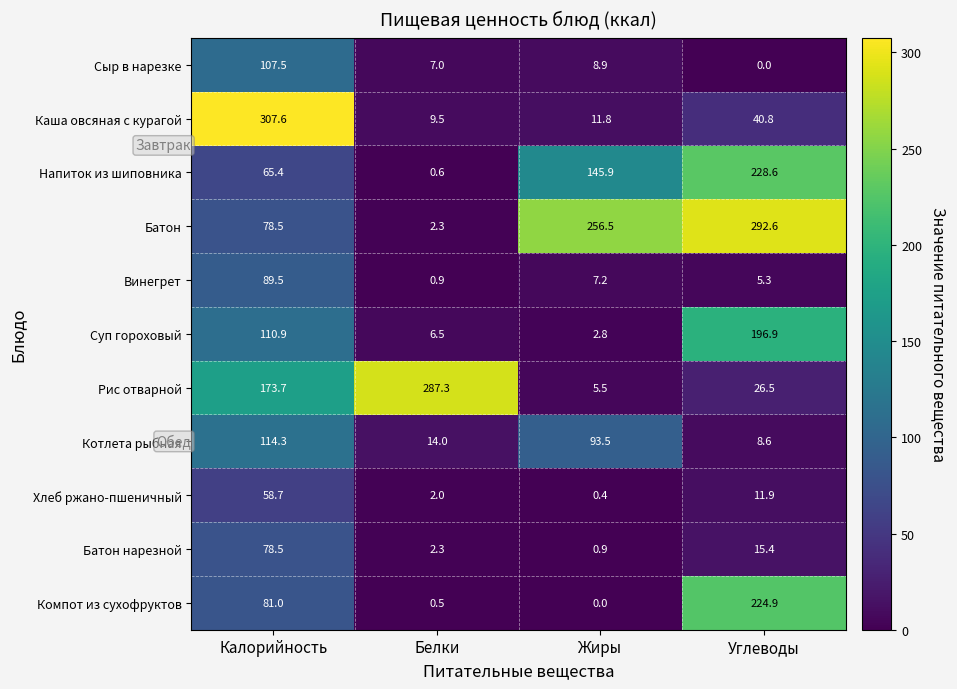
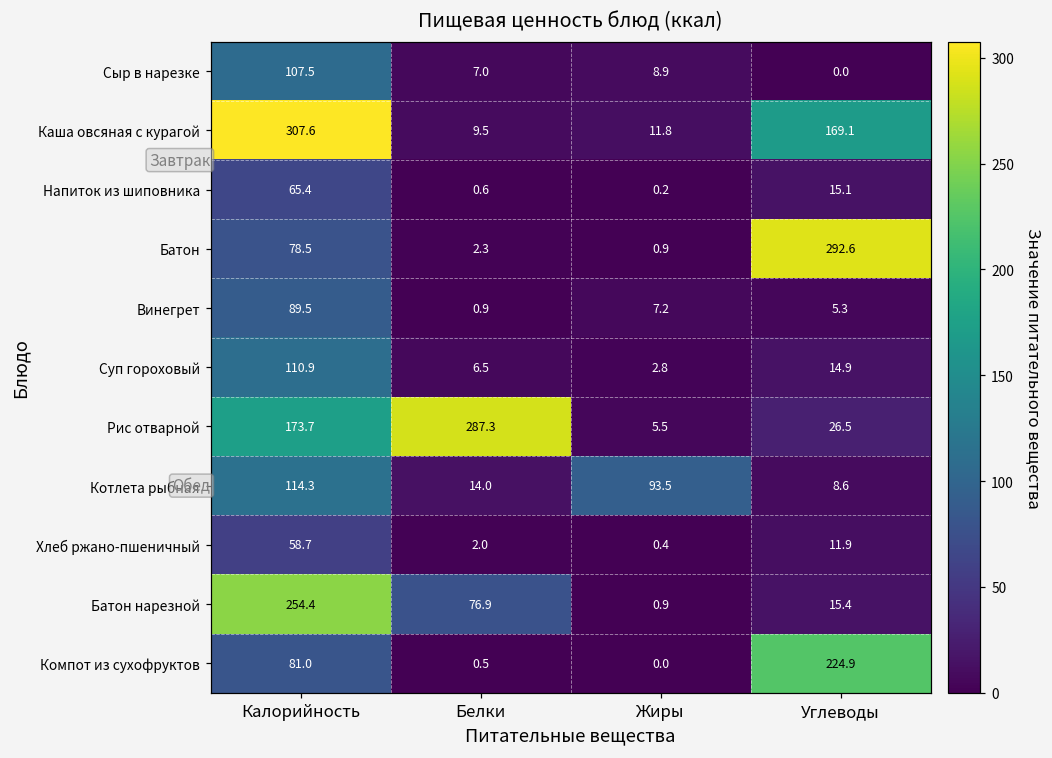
  {
    "Сыр в нарезке": {
      "Калорийность": 107.5,
      "Белки": 7.0,
      "Жиры": 8.9,
      "Углеводы": 0.0
    },
    "Каша овсяная с курагой": {
      "Калорийность": 307.6,
      "Белки": 9.5,
      "Жиры": 11.8,
-     "Углеводы": 40.8
+     "Углеводы": 169.1
    },
    "Напиток из шиповника": {
      "Калорийность": 65.4,
      "Белки": 0.6,
-     "Жиры": 145.9,
-     "Углеводы": 228.6
+     "Жиры": 0.2,
+     "Углеводы": 15.1
    },
    "Батон": {
      "Калорийность": 78.5,
      "Белки": 2.3,
-     "Жиры": 256.5,
+     "Жиры": 0.9,
      "Углеводы": 292.6
    },
    "Винегрет": {
      "Калорийность": 89.5,
      "Белки": 0.9,
      "Жиры": 7.2,
      "Углеводы": 5.3
    },
    "Суп гороховый": {
      "Калорийность": 110.9,
      "Белки": 6.5,
      "Жиры": 2.8,
-     "Углеводы": 196.9
+     "Углеводы": 14.9
    },
    "Рис отварной": {
      "Калорийность": 173.7,
      "Белки": 287.3,
      "Жиры": 5.5,
      "Углеводы": 26.5
    },
    "Котлета рыбная": {
      "Калорийность": 114.3,
      "Белки": 14.0,
      "Жиры": 93.5,
      "Углеводы": 8.6
    },
    "Хлеб ржано-пшеничный": {
      "Калорийность": 58.7,
      "Белки": 2.0,
      "Жиры": 0.4,
      "Углеводы": 11.9
    },
    "Батон нарезной": {
-     "Калорийность": 78.5,
-     "Белки": 2.3,
+     "Калорийность": 254.4,
+     "Белки": 76.9,
      "Жиры": 0.9,
      "Углеводы": 15.4
    },
    "Компот из сухофруктов": {
      "Калорийность": 81.0,
      "Белки": 0.5,
      "Жиры": 0.0,
      "Углеводы": 224.9
    }
  }
